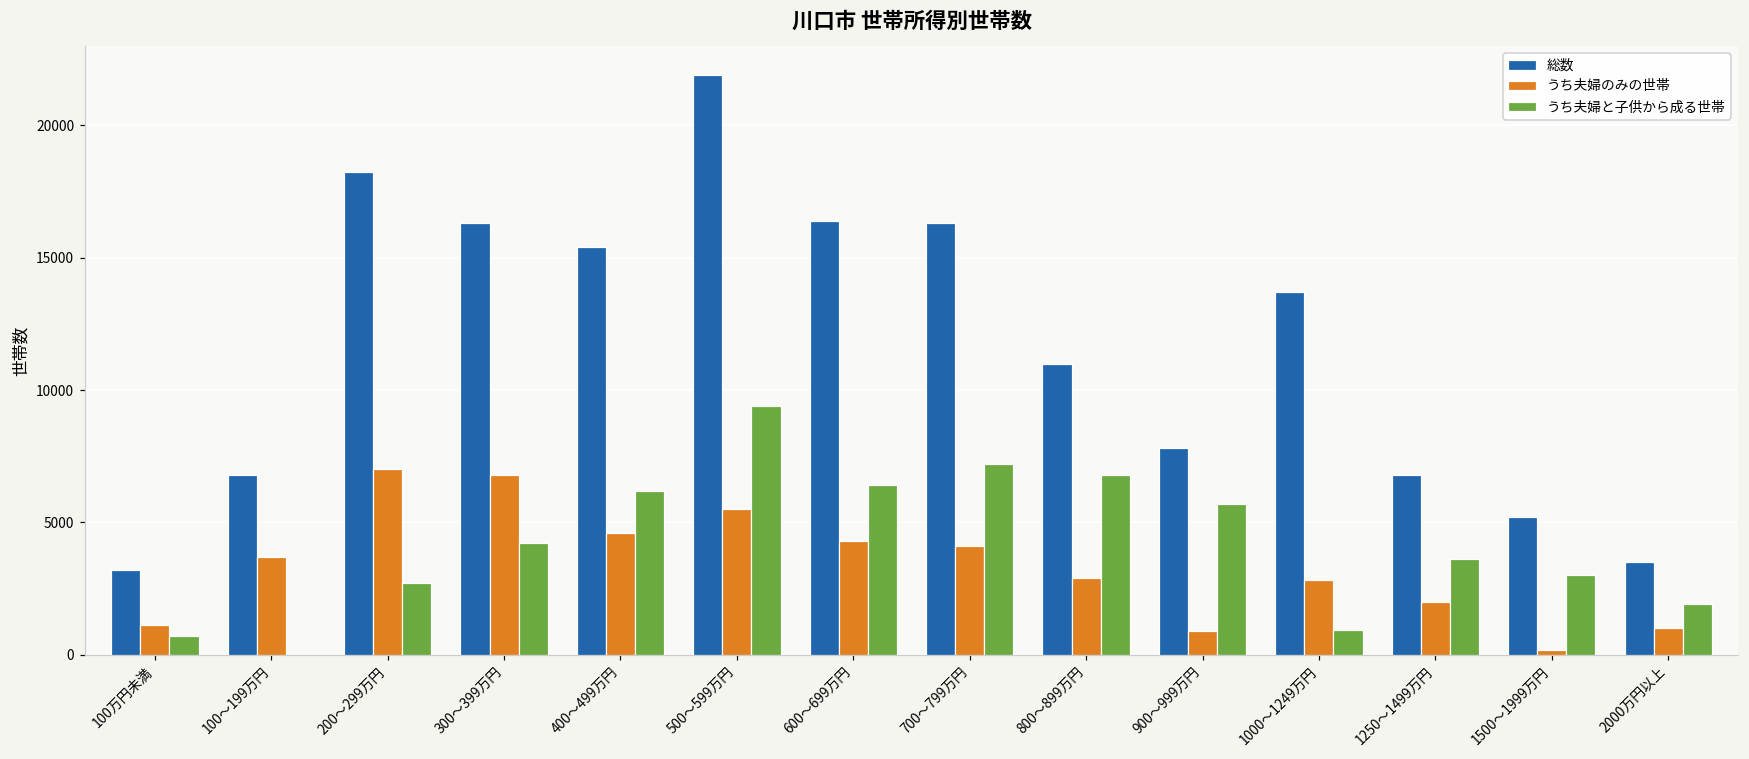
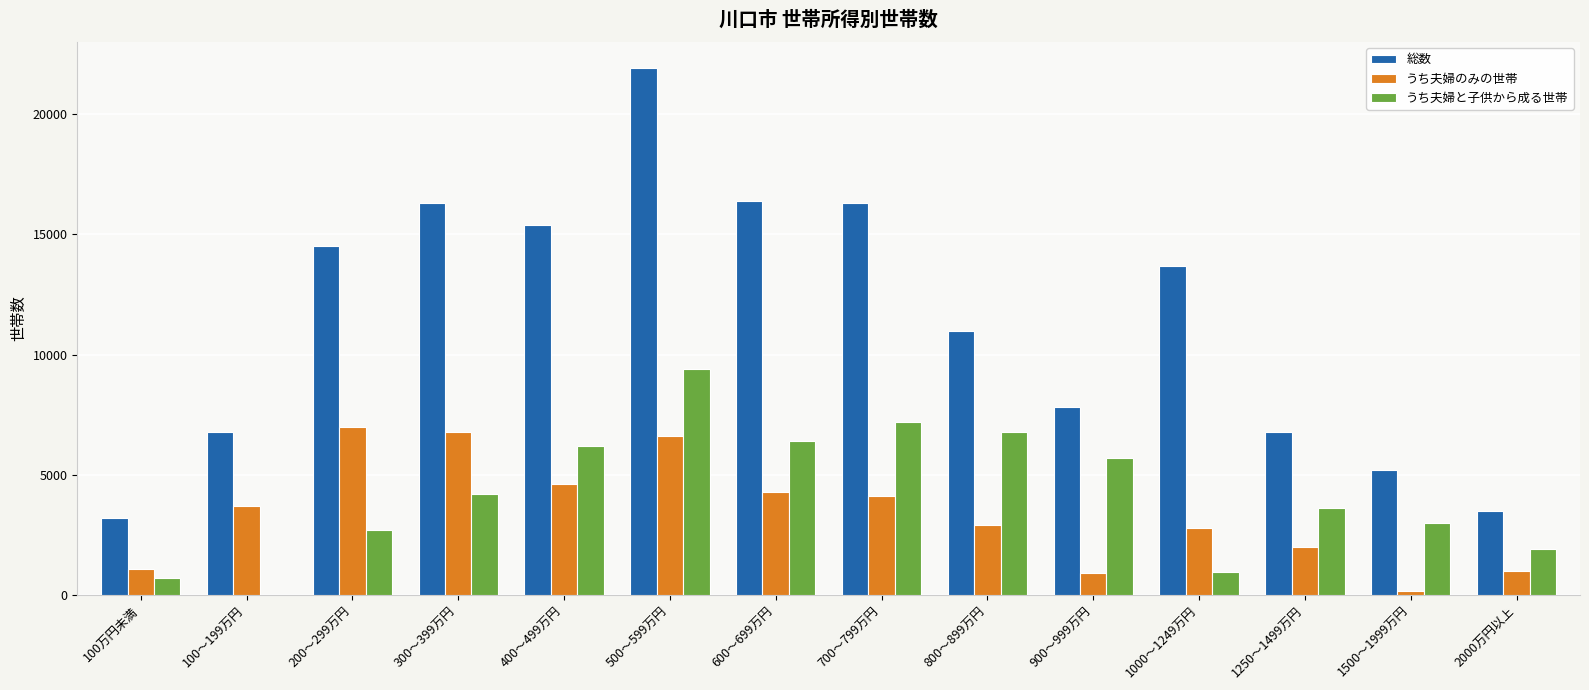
  {
    "総数": {
      "100万円未満": 3200,
      "100～199万円": 6800,
-     "200～299万円": 18200,
+     "200～299万円": 14500,
      "300～399万円": 16300,
      "400～499万円": 15400,
      "500～599万円": 21900,
      "600～699万円": 16400,
      "700～799万円": 16300,
      "800～899万円": 11000,
      "900～999万円": 7800,
      "1000～1249万円": 13700,
      "1250～1499万円": 6800,
      "1500～1999万円": 5200,
      "2000万円以上": 3500
    },
    "うち夫婦のみの世帯": {
      "100万円未満": 1100,
      "100～199万円": 3700,
      "200～299万円": 7000,
      "300～399万円": 6800,
      "400～499万円": 4600,
-     "500～599万円": 5500,
+     "500～599万円": 6600,
      "600～699万円": 4300,
      "700～799万円": 4100,
      "800～899万円": 2900,
      "900～999万円": 900,
      "1000～1249万円": 2800,
      "1250～1499万円": 2000,
      "1500～1999万円": 200,
      "2000万円以上": 1000
    },
    "うち夫婦と子供から成る世帯": {
      "100万円未満": 700,
      "100～199万円": 0,
      "200～299万円": 2700,
      "300～399万円": 4200,
      "400～499万円": 6200,
      "500～599万円": 9400,
      "600～699万円": 6400,
      "700～799万円": 7200,
      "800～899万円": 6800,
      "900～999万円": 5700,
      "1000～1249万円": 900,
      "1250～1499万円": 3600,
      "1500～1999万円": 3000,
      "2000万円以上": 1900
    }
  }
